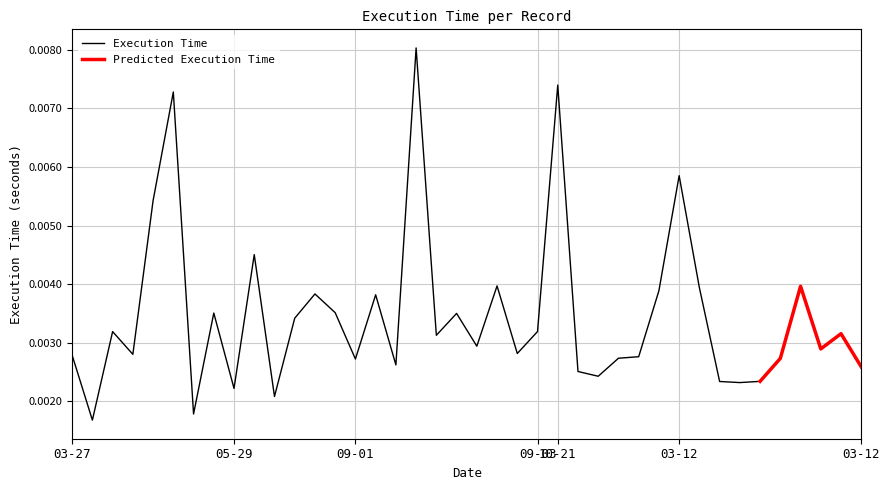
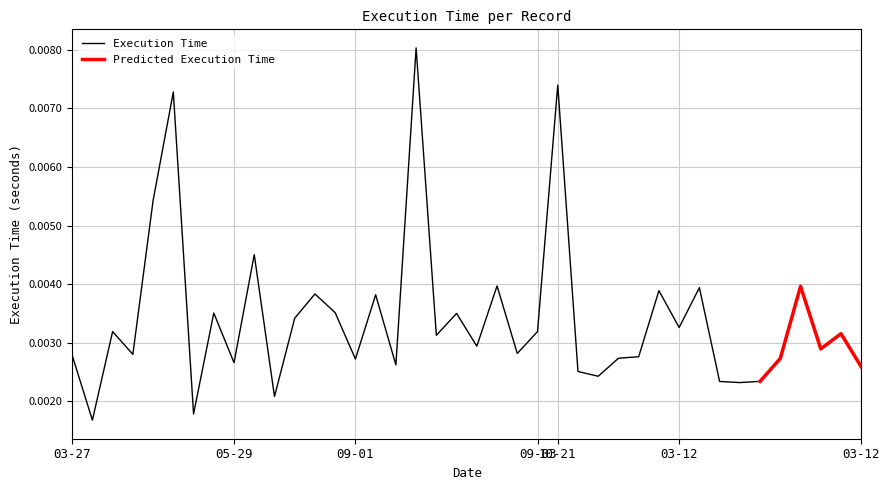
  {
    "Execution Time": {
      "03-27": 0.0028,
-     "05-29": 0.0022,
+     "05-29": 0.0027,
      "09-01": 0.0027,
-     "03-12": 0.0059
+     "03-12": 0.0033
    },
    "Predicted Execution Time": {
      "03-12": 0.0026
    }
  }
